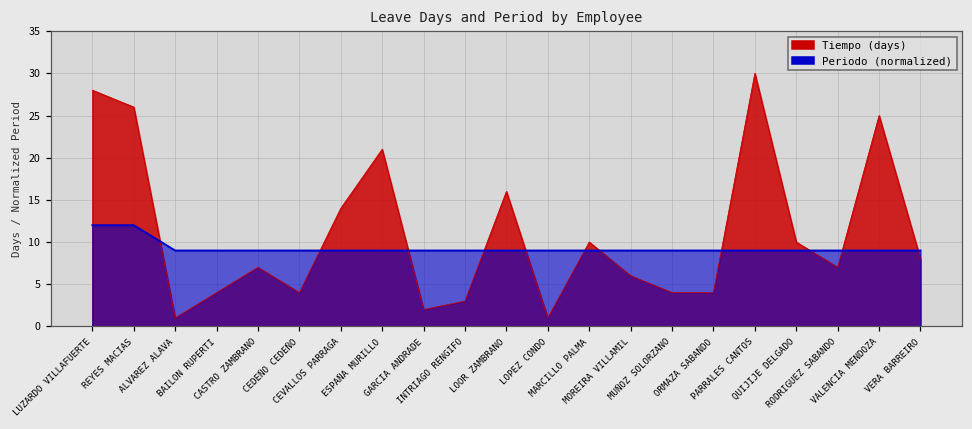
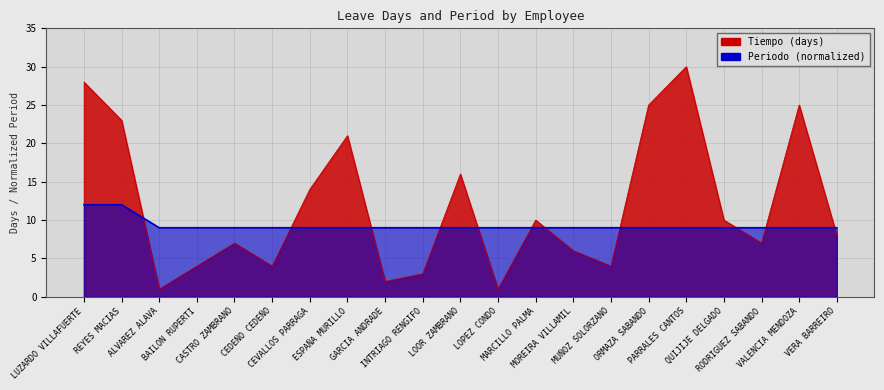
  {
    "Tiempo (days)": {
      "LUZARDO VILLAFUERTE": 28,
-     "REYES MACIAS": 26,
+     "REYES MACIAS": 23,
      "ALVAREZ ALAVA": 1,
      "BAILON RUPERTI": 4,
      "CASTRO ZAMBRANO": 7,
      "CEDEÑO CEDEÑO": 4,
      "CEVALLOS PARRAGA": 14,
      "ESPAÑA MURILLO": 21,
      "GARCIA ANDRADE": 2,
      "INTRIAGO RENGIFO": 3,
      "LOOR ZAMBRANO": 16,
      "LOPEZ CONDO": 1,
      "MARCILLO PALMA": 10,
      "MOREIRA VILLAMIL": 6,
      "MUÑOZ SOLORZANO": 4,
-     "ORMAZA SABANDO": 4,
+     "ORMAZA SABANDO": 25,
      "PARRALES CANTOS": 30,
      "QUIJIJE DELGADO": 10,
      "RODRIGUEZ SABANDO": 7,
      "VALENCIA MENDOZA": 25,
      "VERA BARREIRO": 8
    }
  }
